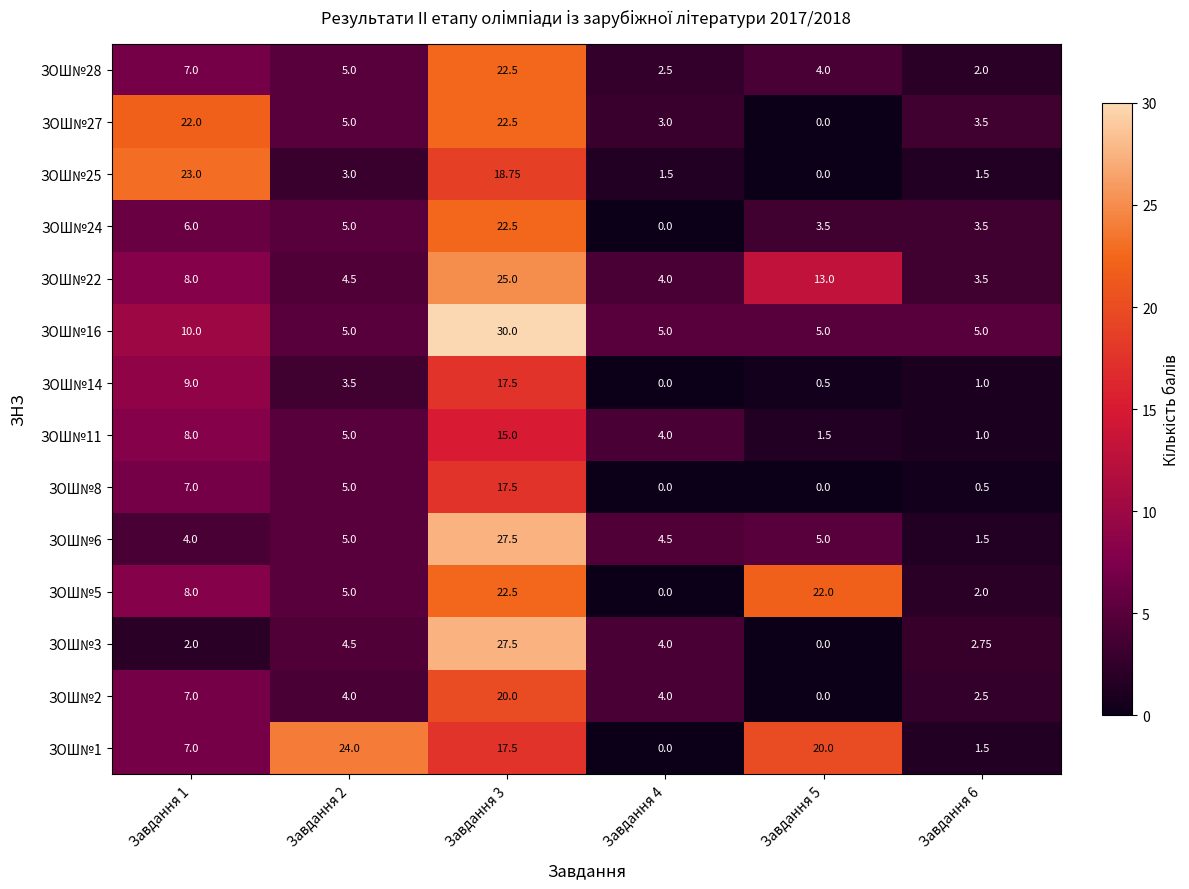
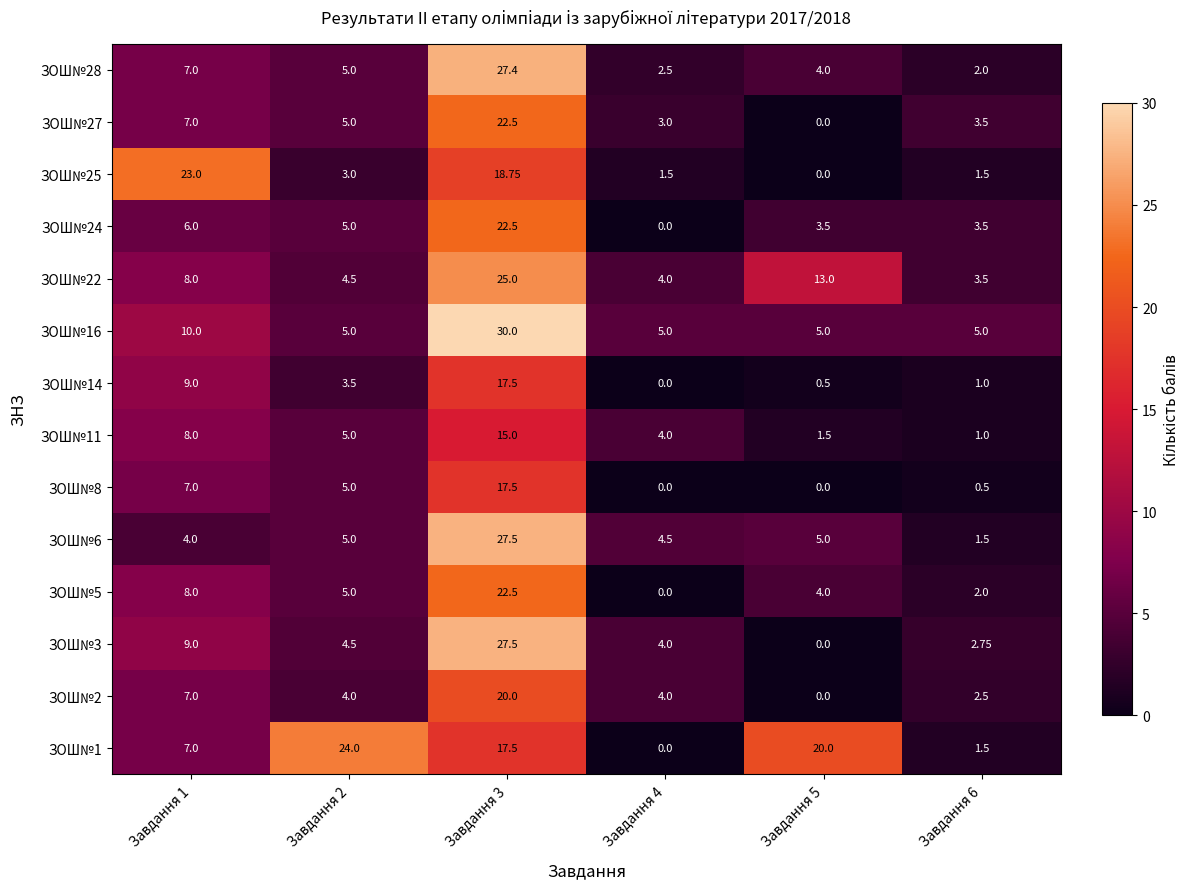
  {
    "ЗОШ№28": {
      "Завдання 1": 7.0,
      "Завдання 2": 5.0,
-     "Завдання 3": 22.5,
+     "Завдання 3": 27.4,
      "Завдання 4": 2.5,
      "Завдання 5": 4.0,
      "Завдання 6": 2.0
    },
    "ЗОШ№27": {
-     "Завдання 1": 22.0,
+     "Завдання 1": 7.0,
      "Завдання 2": 5.0,
      "Завдання 3": 22.5,
      "Завдання 4": 3.0,
      "Завдання 5": 0.0,
      "Завдання 6": 3.5
    },
    "ЗОШ№25": {
      "Завдання 1": 23.0,
      "Завдання 2": 3.0,
      "Завдання 3": 18.75,
      "Завдання 4": 1.5,
      "Завдання 5": 0.0,
      "Завдання 6": 1.5
    },
    "ЗОШ№24": {
      "Завдання 1": 6.0,
      "Завдання 2": 5.0,
      "Завдання 3": 22.5,
      "Завдання 4": 0.0,
      "Завдання 5": 3.5,
      "Завдання 6": 3.5
    },
    "ЗОШ№22": {
      "Завдання 1": 8.0,
      "Завдання 2": 4.5,
      "Завдання 3": 25.0,
      "Завдання 4": 4.0,
      "Завдання 5": 13.0,
      "Завдання 6": 3.5
    },
    "ЗОШ№16": {
      "Завдання 1": 10.0,
      "Завдання 2": 5.0,
      "Завдання 3": 30.0,
      "Завдання 4": 5.0,
      "Завдання 5": 5.0,
      "Завдання 6": 5.0
    },
    "ЗОШ№14": {
      "Завдання 1": 9.0,
      "Завдання 2": 3.5,
      "Завдання 3": 17.5,
      "Завдання 4": 0.0,
      "Завдання 5": 0.5,
      "Завдання 6": 1.0
    },
    "ЗОШ№11": {
      "Завдання 1": 8.0,
      "Завдання 2": 5.0,
      "Завдання 3": 15.0,
      "Завдання 4": 4.0,
      "Завдання 5": 1.5,
      "Завдання 6": 1.0
    },
    "ЗОШ№8": {
      "Завдання 1": 7.0,
      "Завдання 2": 5.0,
      "Завдання 3": 17.5,
      "Завдання 4": 0.0,
      "Завдання 5": 0.0,
      "Завдання 6": 0.5
    },
    "ЗОШ№6": {
      "Завдання 1": 4.0,
      "Завдання 2": 5.0,
      "Завдання 3": 27.5,
      "Завдання 4": 4.5,
      "Завдання 5": 5.0,
      "Завдання 6": 1.5
    },
    "ЗОШ№5": {
      "Завдання 1": 8.0,
      "Завдання 2": 5.0,
      "Завдання 3": 22.5,
      "Завдання 4": 0.0,
-     "Завдання 5": 22.0,
+     "Завдання 5": 4.0,
      "Завдання 6": 2.0
    },
    "ЗОШ№3": {
-     "Завдання 1": 2.0,
+     "Завдання 1": 9.0,
      "Завдання 2": 4.5,
      "Завдання 3": 27.5,
      "Завдання 4": 4.0,
      "Завдання 5": 0.0,
      "Завдання 6": 2.75
    },
    "ЗОШ№2": {
      "Завдання 1": 7.0,
      "Завдання 2": 4.0,
      "Завдання 3": 20.0,
      "Завдання 4": 4.0,
      "Завдання 5": 0.0,
      "Завдання 6": 2.5
    },
    "ЗОШ№1": {
      "Завдання 1": 7.0,
      "Завдання 2": 24.0,
      "Завдання 3": 17.5,
      "Завдання 4": 0.0,
      "Завдання 5": 20.0,
      "Завдання 6": 1.5
    }
  }
